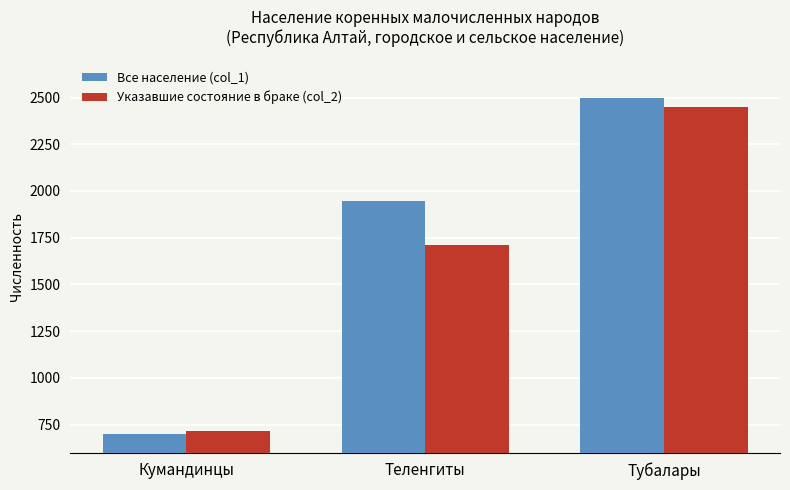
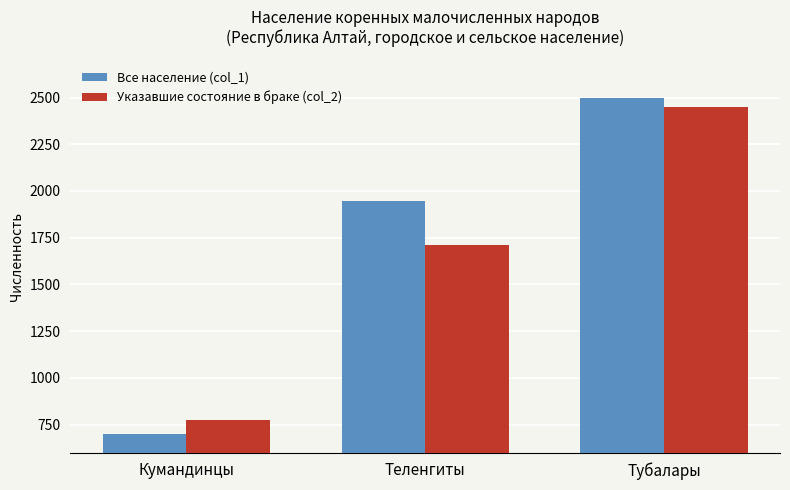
  {
    "Все население (col_1)": {
      "Кумандинцы": 700,
      "Теленгиты": 1950,
      "Тубалары": 2500
    },
    "Указавшие состояние в браке (col_2)": {
-     "Кумандинцы": 710,
+     "Кумандинцы": 780,
      "Теленгиты": 1710,
      "Тубалары": 2450
    }
  }
